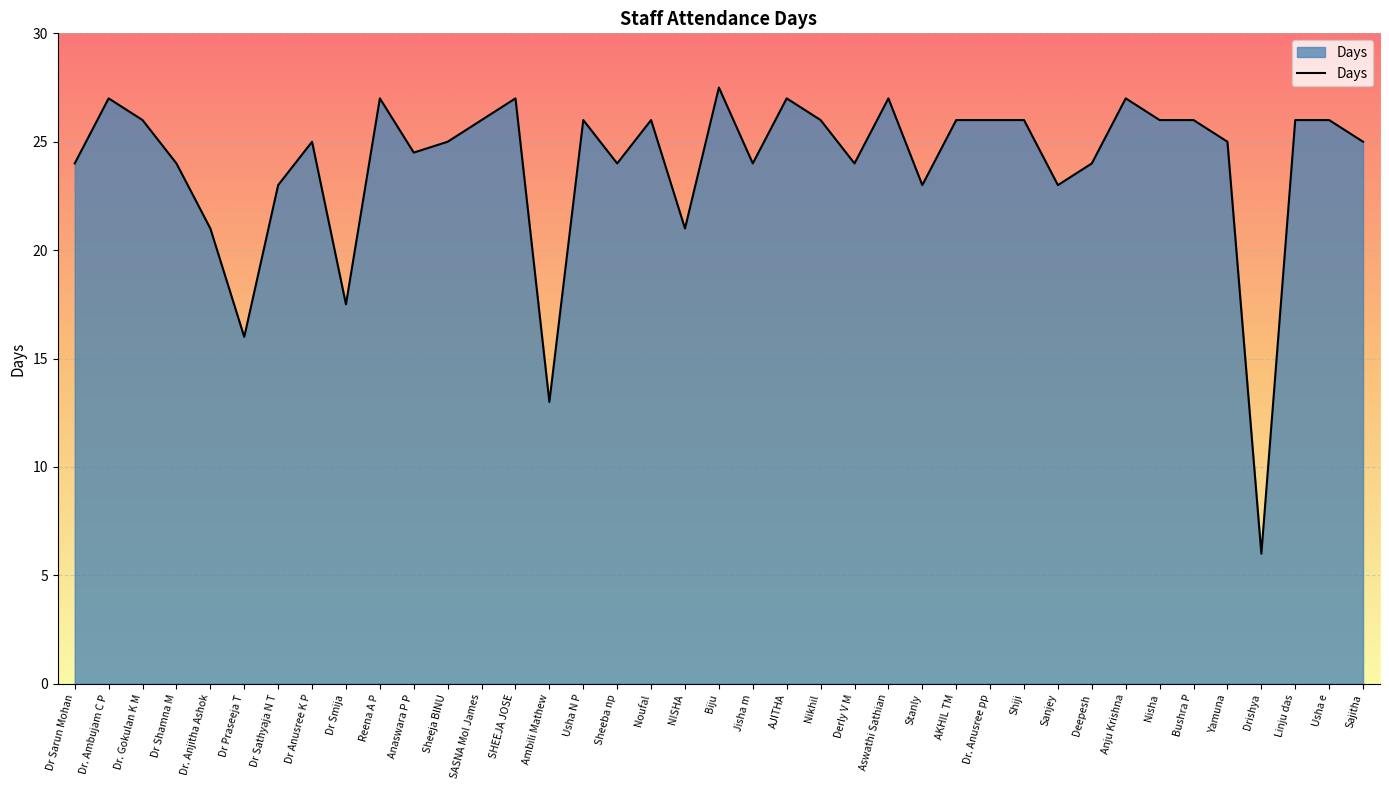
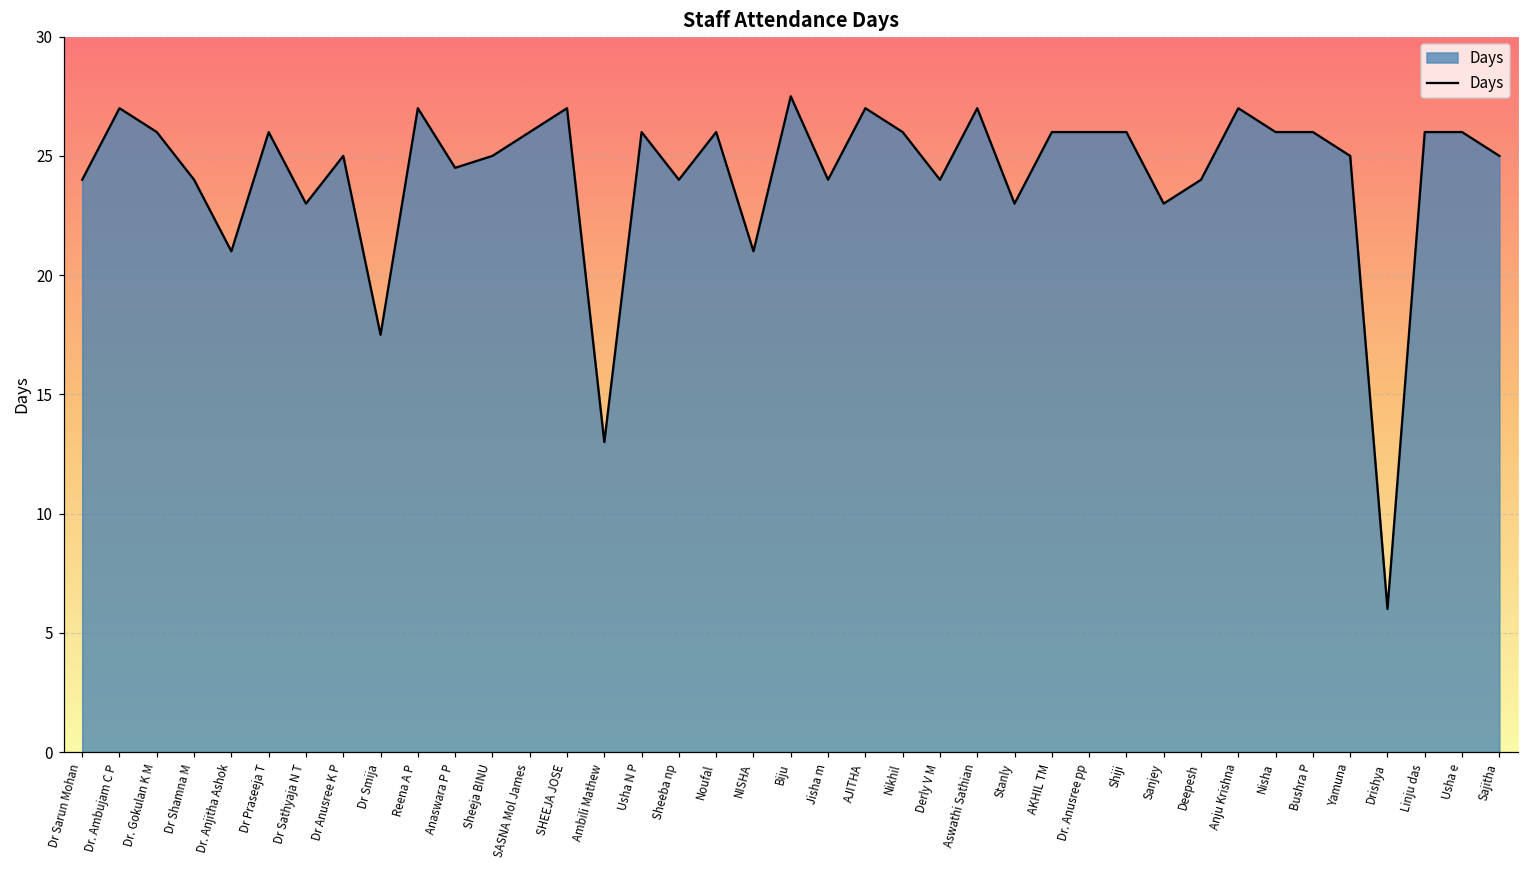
  {
    "Dr Sarun Mohan": 24,
    "Dr. Ambujam C P": 27,
    "Dr. Gokulan K M": 26,
    "Dr Shamna M": 24,
    "Dr. Anjitha Ashok": 21,
-   "Dr Praseeja T": 16,
+   "Dr Praseeja T": 26,
    "Dr Sathyaja N T": 23,
    "Dr Anusree K P": 25,
    "Dr Smija": 17.5,
    "Reena A P": 27,
    "Anaswara P P": 24.5,
    "Sheeja BINU": 25,
    "SASNA Mol James": 26,
    "SHEEJA JOSE": 27,
    "Ambili Mathew": 13,
    "Usha N P": 26,
    "Sheeba np": 24,
    "Noufal": 26,
    "NISHA": 21,
    "Biju": 27.5,
    "Jisha m": 24,
    "AJITHA": 27,
    "Nikhil": 26,
    "Derly V M": 24,
    "Aswathi Sathian": 27,
    "Stanly": 23,
    "AKHIL TM": 26,
    "Dr. Anusree pp": 26,
    "Shiji": 26,
    "Sanjey": 23,
    "Deepesh": 24,
    "Anju Krishna": 27,
    "Nisha": 26,
    "Bushra P": 26,
    "Yamuna": 25,
    "Drishya": 6,
    "Linju das": 26,
    "Usha e": 26,
    "Sajitha": 25
  }
